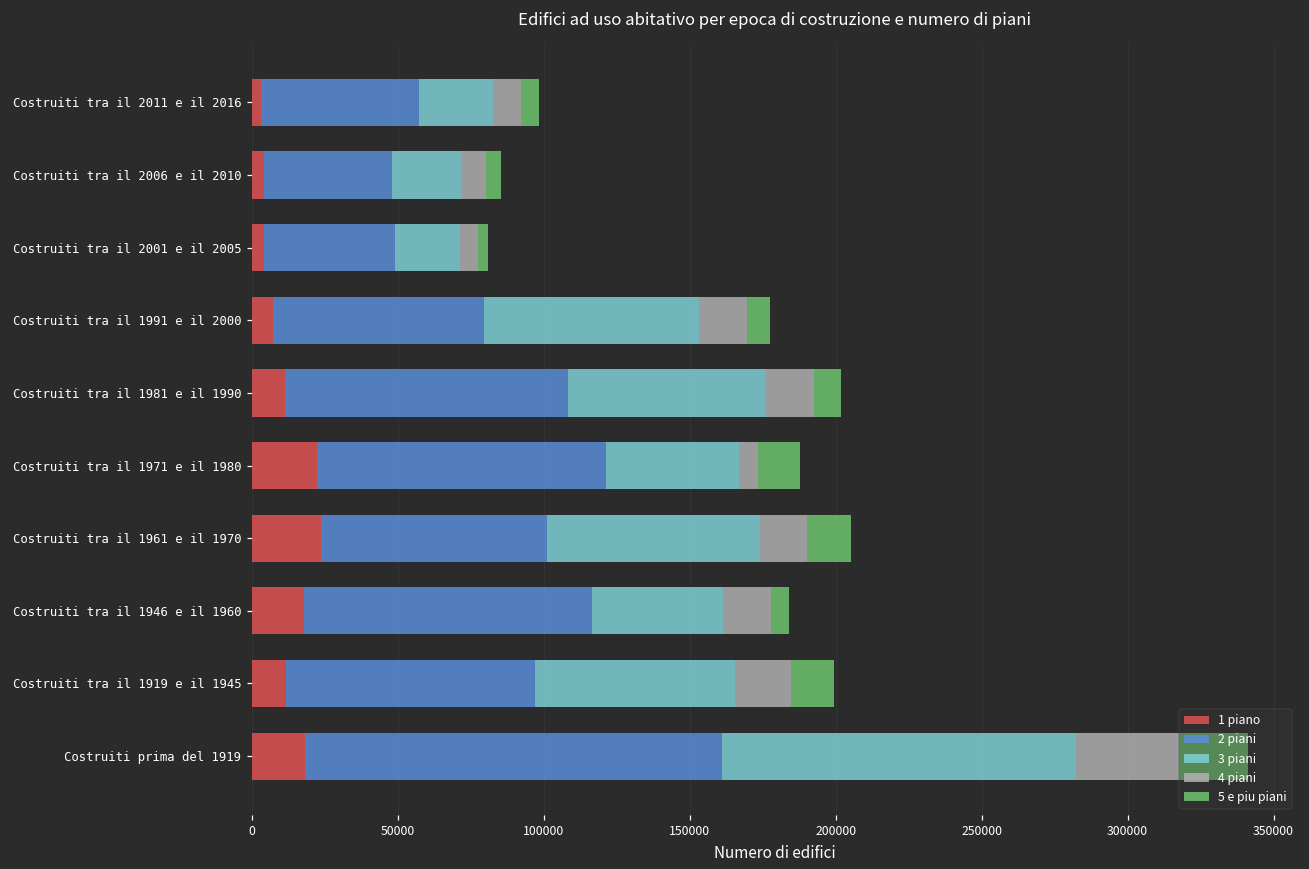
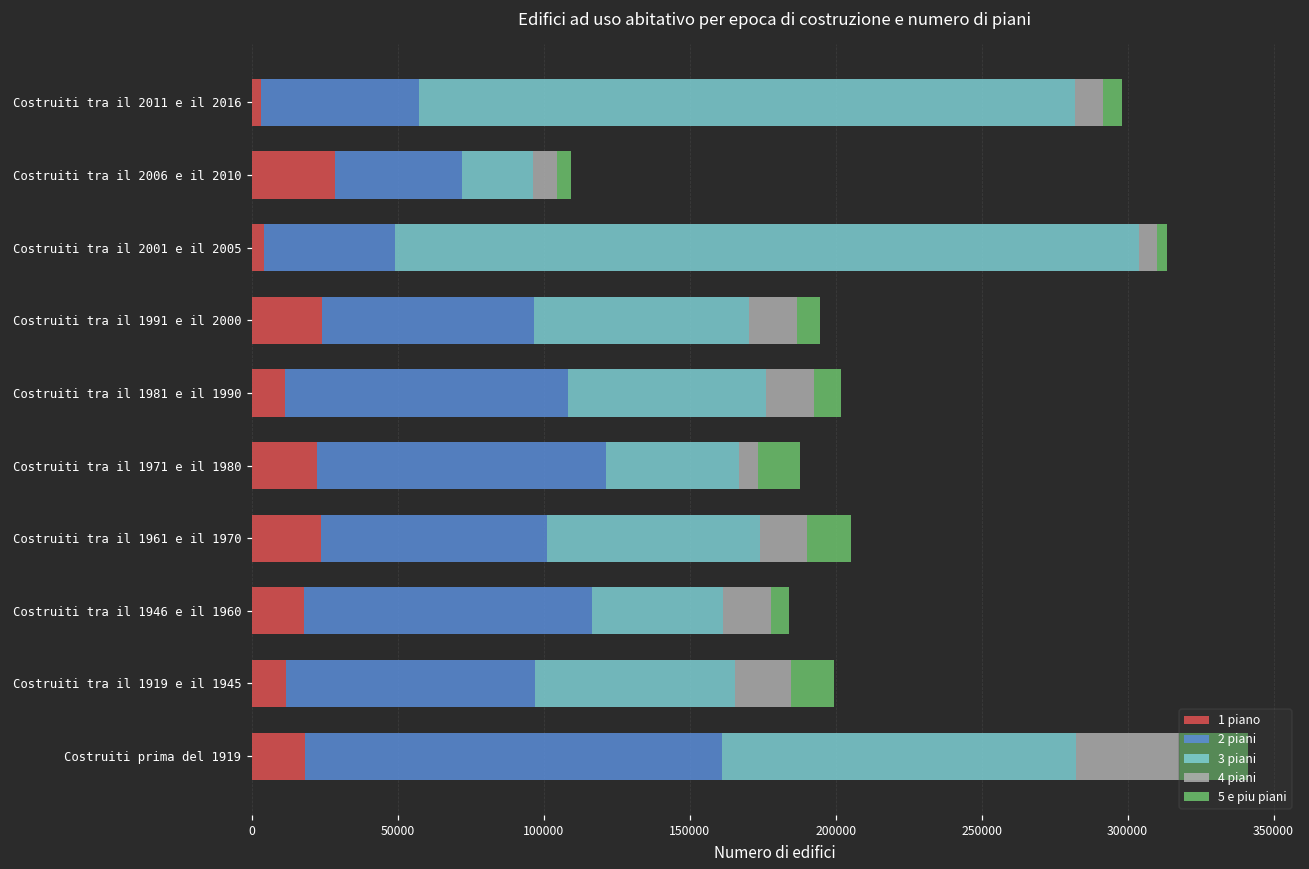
  {
    "1 piano": {
      "Costruiti tra il 2011 e il 2016": 3000,
-     "Costruiti tra il 2006 e il 2010": 4000,
+     "Costruiti tra il 2006 e il 2010": 28000,
      "Costruiti tra il 2001 e il 2005": 4000,
-     "Costruiti tra il 1991 e il 2000": 7000,
+     "Costruiti tra il 1991 e il 2000": 24000,
      "Costruiti tra il 1981 e il 1990": 11000,
      "Costruiti tra il 1971 e il 1980": 22000,
      "Costruiti tra il 1961 e il 1970": 24000,
      "Costruiti tra il 1946 e il 1960": 18000,
      "Costruiti tra il 1919 e il 1945": 12000,
      "Costruiti prima del 1919": 18000
    },
    "2 piani": {
      "Costruiti tra il 2011 e il 2016": 54000,
      "Costruiti tra il 2006 e il 2010": 44000,
      "Costruiti tra il 2001 e il 2005": 45000,
      "Costruiti tra il 1991 e il 2000": 73000,
      "Costruiti tra il 1981 e il 1990": 97000,
      "Costruiti tra il 1971 e il 1980": 99000,
      "Costruiti tra il 1961 e il 1970": 77000,
      "Costruiti tra il 1946 e il 1960": 99000,
      "Costruiti tra il 1919 e il 1945": 85000,
      "Costruiti prima del 1919": 143000
    },
    "3 piani": {
-     "Costruiti tra il 2011 e il 2016": 25000,
+     "Costruiti tra il 2011 e il 2016": 225000,
      "Costruiti tra il 2006 e il 2010": 24000,
-     "Costruiti tra il 2001 e il 2005": 23000,
+     "Costruiti tra il 2001 e il 2005": 255000,
      "Costruiti tra il 1991 e il 2000": 74000,
      "Costruiti tra il 1981 e il 1990": 68000,
      "Costruiti tra il 1971 e il 1980": 46000,
      "Costruiti tra il 1961 e il 1970": 73000,
      "Costruiti tra il 1946 e il 1960": 45000,
      "Costruiti tra il 1919 e il 1945": 68000,
      "Costruiti prima del 1919": 121000
    },
    "4 piani": {
      "Costruiti tra il 2011 e il 2016": 10000,
      "Costruiti tra il 2006 e il 2010": 8000,
      "Costruiti tra il 2001 e il 2005": 6000,
      "Costruiti tra il 1991 e il 2000": 16000,
      "Costruiti tra il 1981 e il 1990": 16000,
      "Costruiti tra il 1971 e il 1980": 7000,
      "Costruiti tra il 1961 e il 1970": 16000,
      "Costruiti tra il 1946 e il 1960": 16000,
      "Costruiti tra il 1919 e il 1945": 19000,
      "Costruiti prima del 1919": 35000
    },
    "5 e piu piani": {
      "Costruiti tra il 2011 e il 2016": 6000,
      "Costruiti tra il 2006 e il 2010": 5000,
      "Costruiti tra il 2001 e il 2005": 3000,
      "Costruiti tra il 1991 e il 2000": 8000,
      "Costruiti tra il 1981 e il 1990": 9000,
      "Costruiti tra il 1971 e il 1980": 14000,
      "Costruiti tra il 1961 e il 1970": 15000,
      "Costruiti tra il 1946 e il 1960": 6000,
      "Costruiti tra il 1919 e il 1945": 15000
    }
  }
